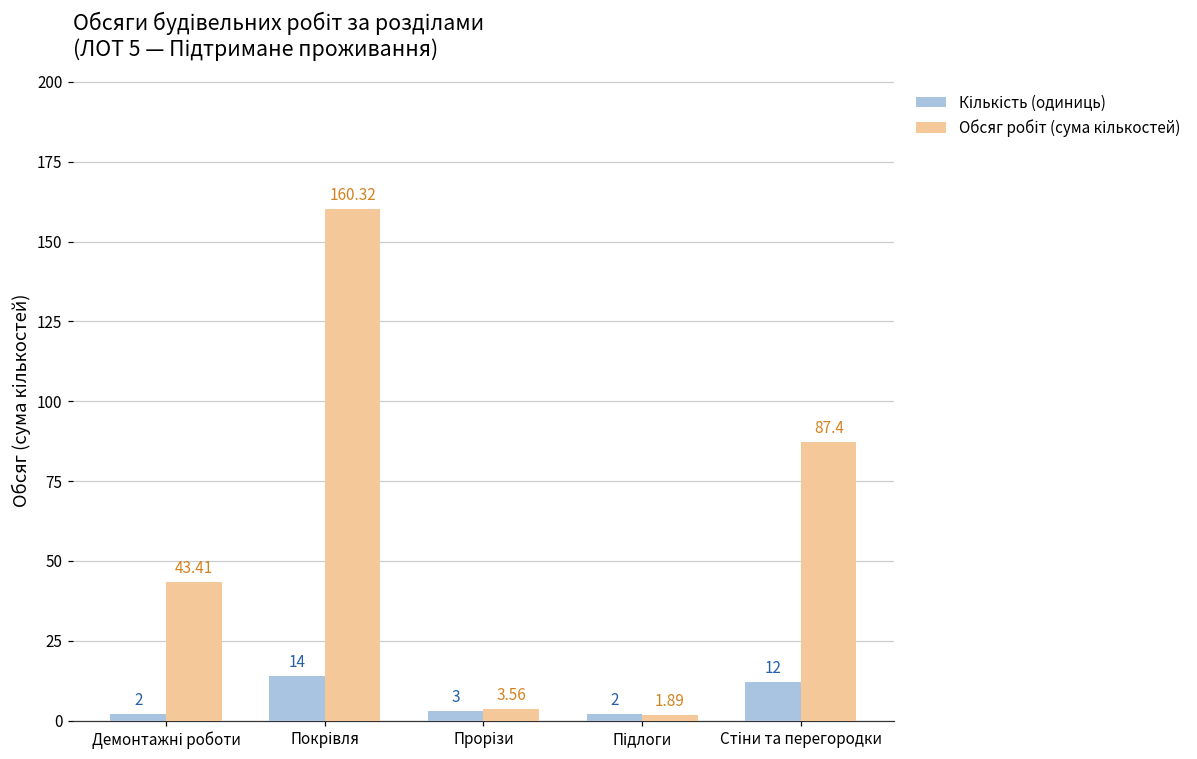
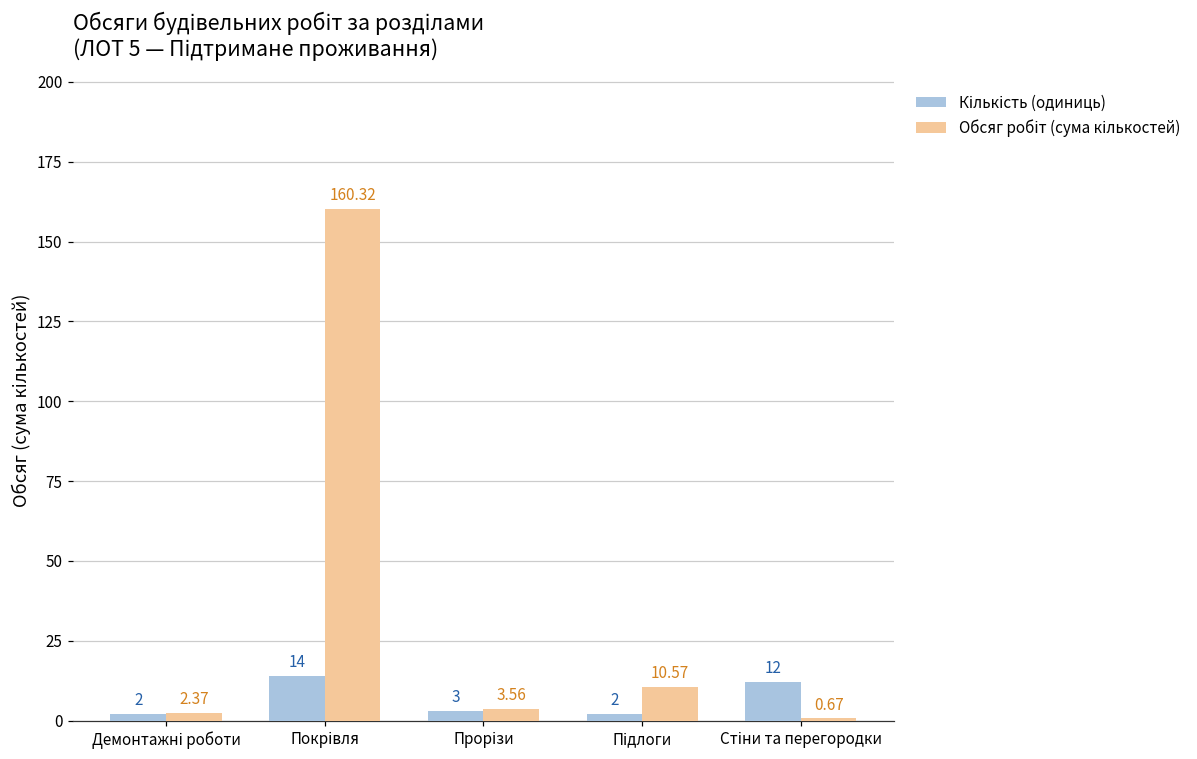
  {
    "Кількість (одиниць)": {
      "Демонтажні роботи": 2,
      "Покрівля": 14,
      "Прорізи": 3,
      "Підлоги": 2,
      "Стіни та перегородки": 12
    },
    "Обсяг робіт (сума кількостей)": {
-     "Демонтажні роботи": 43.41,
+     "Демонтажні роботи": 2.37,
      "Покрівля": 160.32,
      "Прорізи": 3.56,
-     "Підлоги": 1.89,
-     "Стіни та перегородки": 87.4
+     "Підлоги": 10.57,
+     "Стіни та перегородки": 0.67
    }
  }
